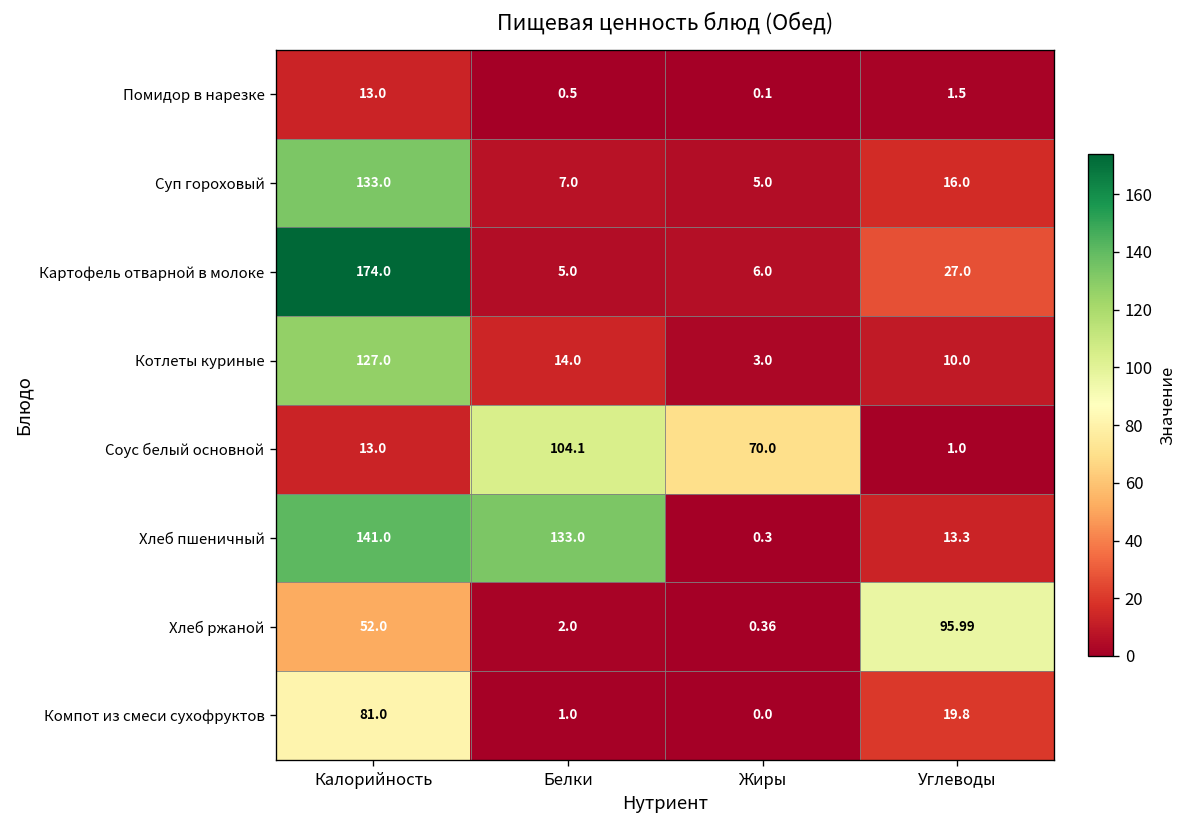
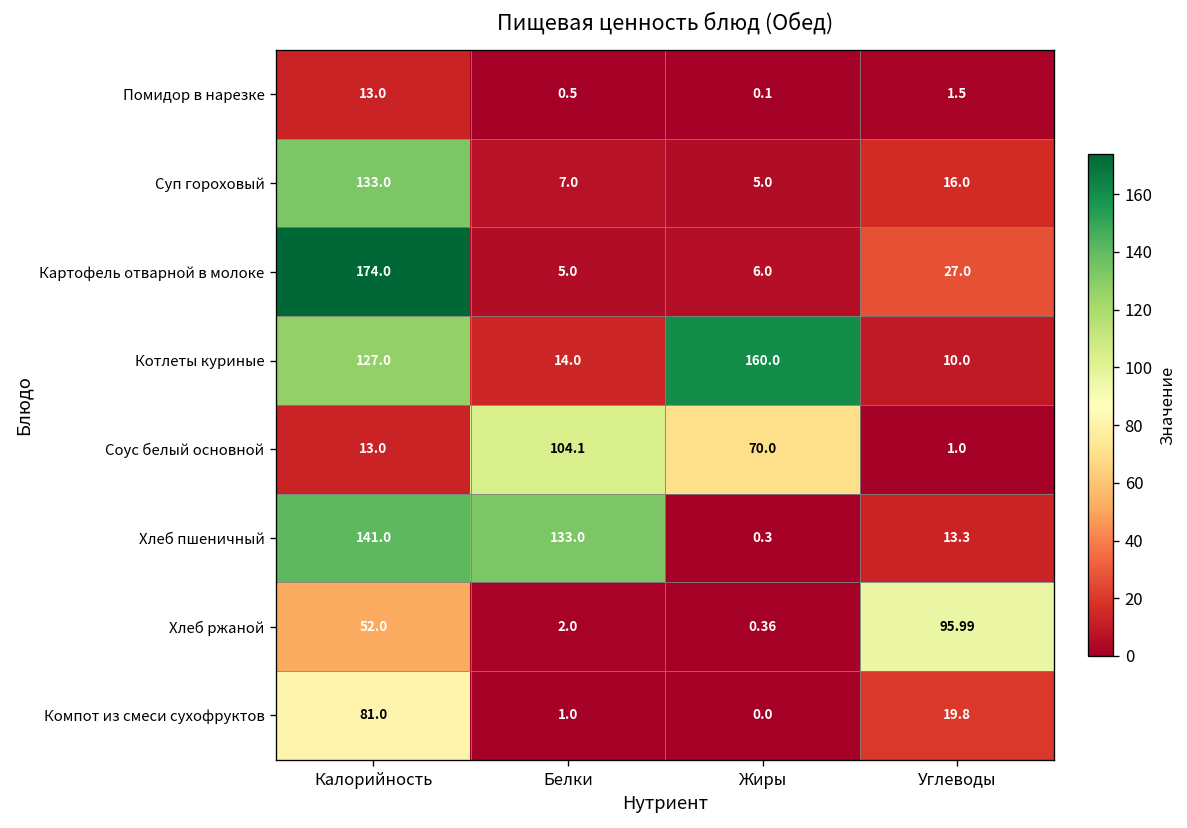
  {
    "Помидор в нарезке": {
      "Калорийность": 13.0,
      "Белки": 0.5,
      "Жиры": 0.1,
      "Углеводы": 1.5
    },
    "Суп гороховый": {
      "Калорийность": 133.0,
      "Белки": 7.0,
      "Жиры": 5.0,
      "Углеводы": 16.0
    },
    "Картофель отварной в молоке": {
      "Калорийность": 174.0,
      "Белки": 5.0,
      "Жиры": 6.0,
      "Углеводы": 27.0
    },
    "Котлеты куриные": {
      "Калорийность": 127.0,
      "Белки": 14.0,
-     "Жиры": 3.0,
+     "Жиры": 160.0,
      "Углеводы": 10.0
    },
    "Соус белый основной": {
      "Калорийность": 13.0,
      "Белки": 104.1,
      "Жиры": 70.0,
      "Углеводы": 1.0
    },
    "Хлеб пшеничный": {
      "Калорийность": 141.0,
      "Белки": 133.0,
      "Жиры": 0.3,
      "Углеводы": 13.3
    },
    "Хлеб ржаной": {
      "Калорийность": 52.0,
      "Белки": 2.0,
      "Жиры": 0.36,
      "Углеводы": 95.99
    },
    "Компот из смеси сухофруктов": {
      "Калорийность": 81.0,
      "Белки": 1.0,
      "Жиры": 0.0,
      "Углеводы": 19.8
    }
  }
